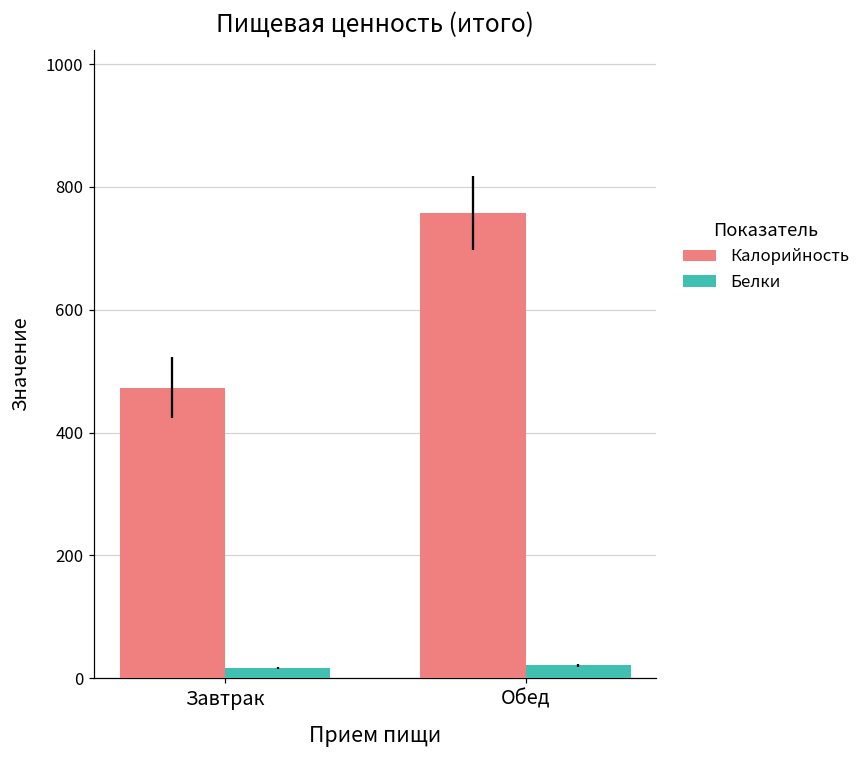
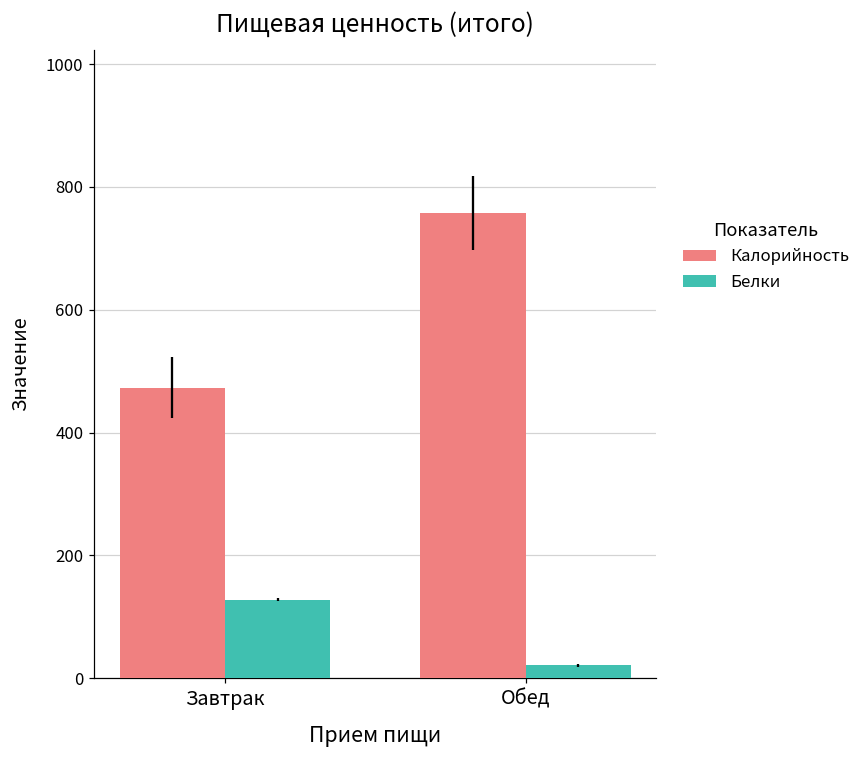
  {
    "Калорийность": {
      "Завтрак": 470,
      "Обед": 760
    },
    "Белки": {
-     "Завтрак": 20,
+     "Завтрак": 130,
      "Обед": 20
    }
  }
